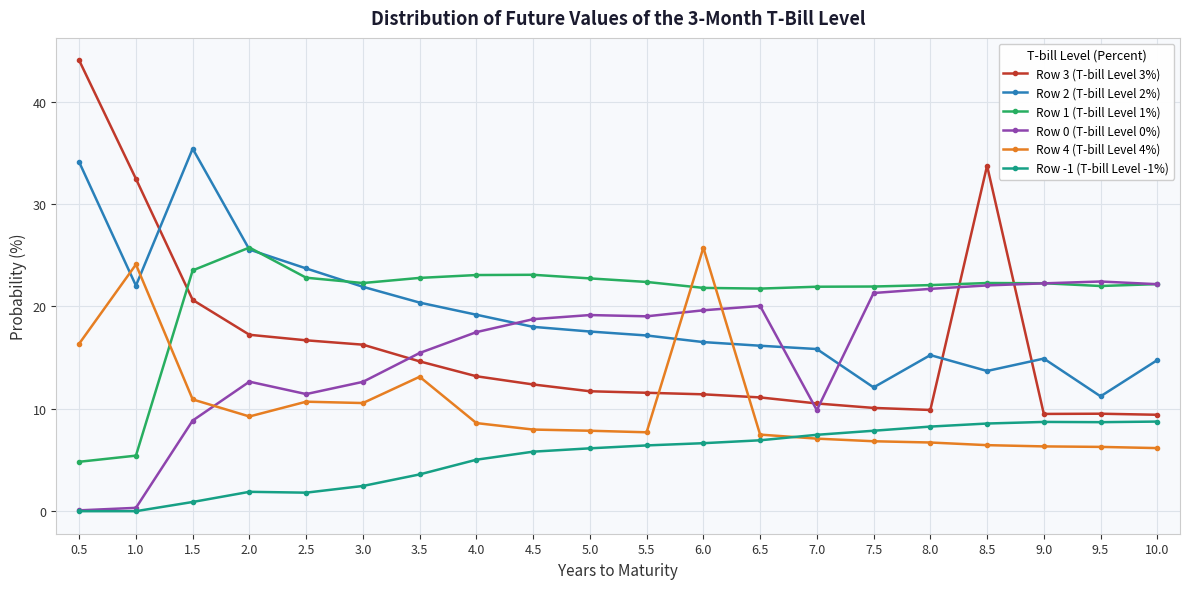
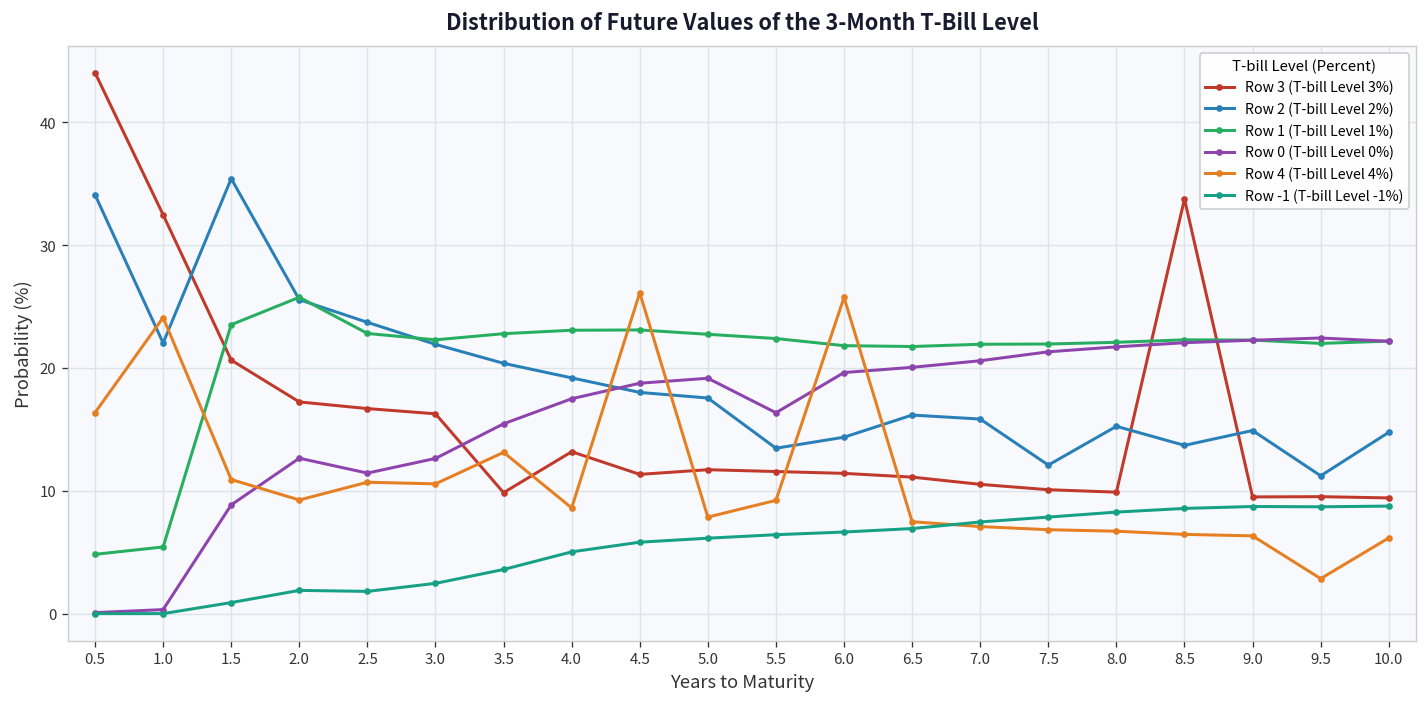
  {
    "Row 3 (T-bill Level 3%)": {
      "0.5": 44.0,
      "1.0": 32.5,
      "1.5": 20.6,
      "2.0": 17.2,
      "2.5": 16.7,
      "3.0": 16.3,
-     "3.5": 14.6,
+     "3.5": 9.8,
      "4.0": 13.2,
-     "4.5": 12.4,
+     "4.5": 11.3,
      "5.0": 11.7,
      "5.5": 11.6,
      "6.0": 11.4,
      "6.5": 11.1,
      "7.0": 10.5,
      "7.5": 10.1,
      "8.0": 9.9,
      "8.5": 33.8,
      "9.0": 9.5,
      "9.5": 9.5,
      "10.0": 9.4
    },
    "Row 2 (T-bill Level 2%)": {
      "0.5": 34.1,
      "1.0": 22.0,
      "1.5": 35.4,
      "2.5": 23.7,
      "3.0": 21.9,
      "3.5": 20.4,
      "4.0": 19.2,
      "4.5": 18.0,
      "5.0": 17.6,
-     "5.5": 17.2,
-     "6.0": 16.5,
+     "5.5": 13.5,
+     "6.0": 14.4,
      "6.5": 16.2,
      "7.0": 15.8,
      "7.5": 12.1,
      "8.0": 15.2,
      "8.5": 13.7,
      "9.0": 14.9,
      "9.5": 11.2,
      "10.0": 14.8
    },
    "Row 0 (T-bill Level 0%)": {
      "1.0": 0.3,
      "1.5": 8.9,
      "2.0": 12.7,
      "2.5": 11.4,
      "3.0": 12.6,
      "3.5": 15.5,
      "4.0": 17.5,
      "4.5": 18.8,
      "5.0": 19.2,
-     "5.5": 19.0,
+     "5.5": 16.4,
      "6.0": 19.6,
      "6.5": 20.0,
-     "7.0": 9.9,
+     "7.0": 20.6,
      "7.5": 21.3,
      "8.0": 21.7,
      "9.5": 22.4
    },
    "Row 4 (T-bill Level 4%)": {
      "0.5": 16.4,
      "1.0": 24.1,
      "1.5": 10.9,
      "2.0": 9.3,
      "2.5": 10.7,
      "3.0": 10.6,
      "3.5": 13.1,
      "4.0": 8.6,
-     "4.5": 8.0,
+     "4.5": 26.1,
      "5.0": 7.9,
-     "5.5": 7.7,
+     "5.5": 9.2,
      "6.0": 25.7,
      "6.5": 7.5,
      "7.0": 7.1,
      "7.5": 6.8,
      "8.0": 6.7,
      "8.5": 6.5,
      "9.0": 6.3,
-     "9.5": 6.3,
+     "9.5": 2.9,
      "10.0": 6.2
    }
  }
